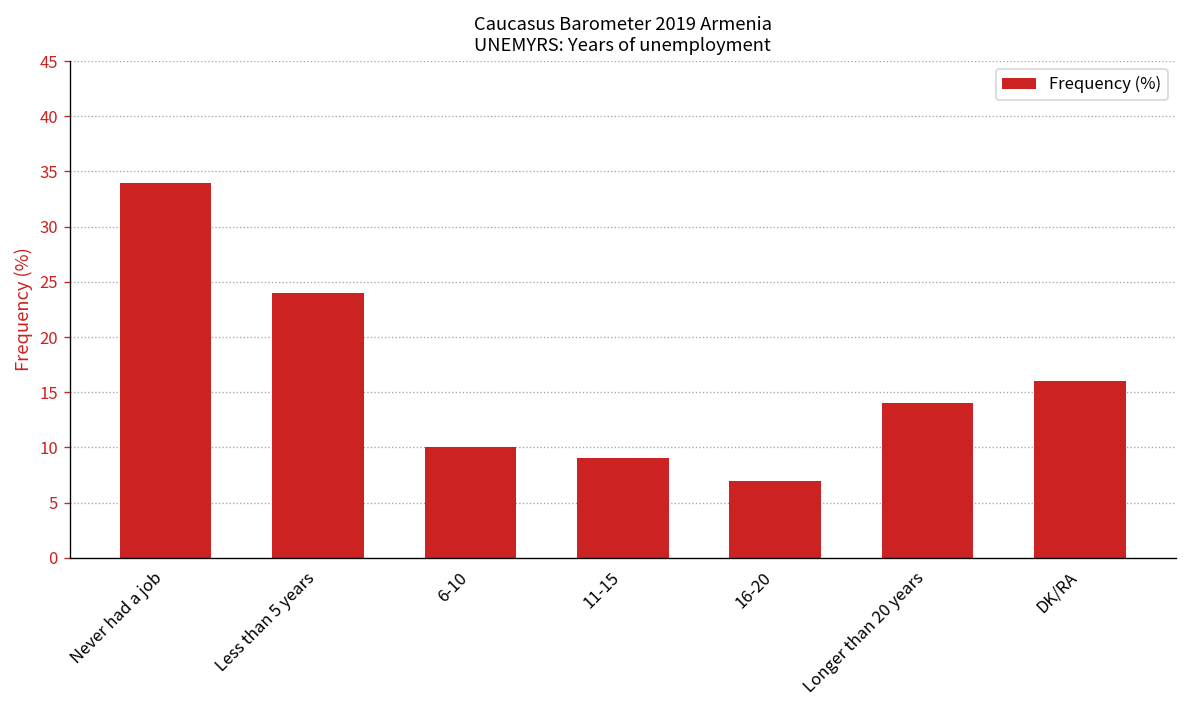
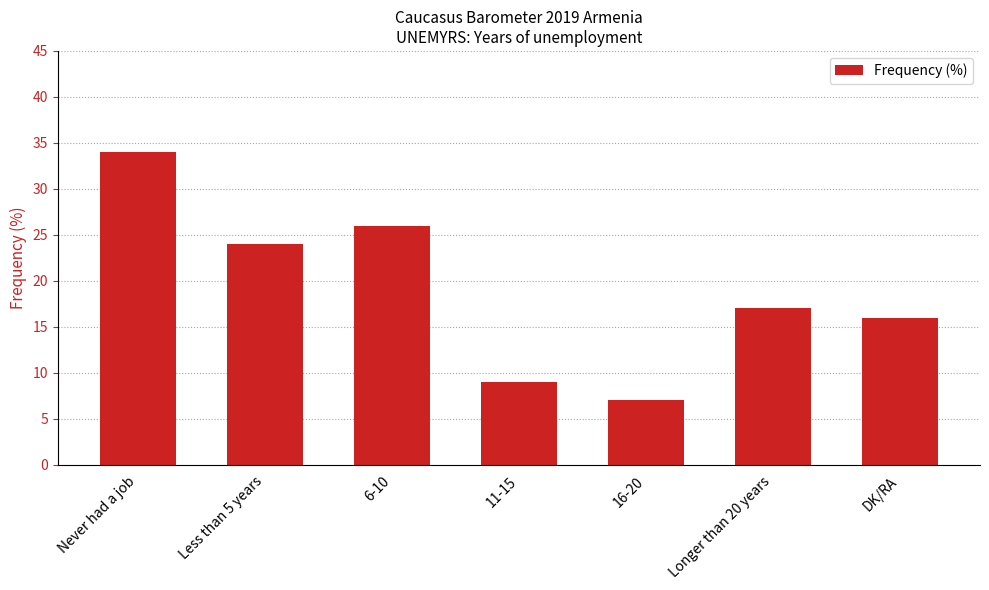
  {
    "Never had a job": 34,
    "Less than 5 years": 24,
-   "6-10": 10,
+   "6-10": 26,
    "11-15": 9,
    "16-20": 7,
-   "Longer than 20 years": 14,
+   "Longer than 20 years": 17,
    "DK/RA": 16
  }
